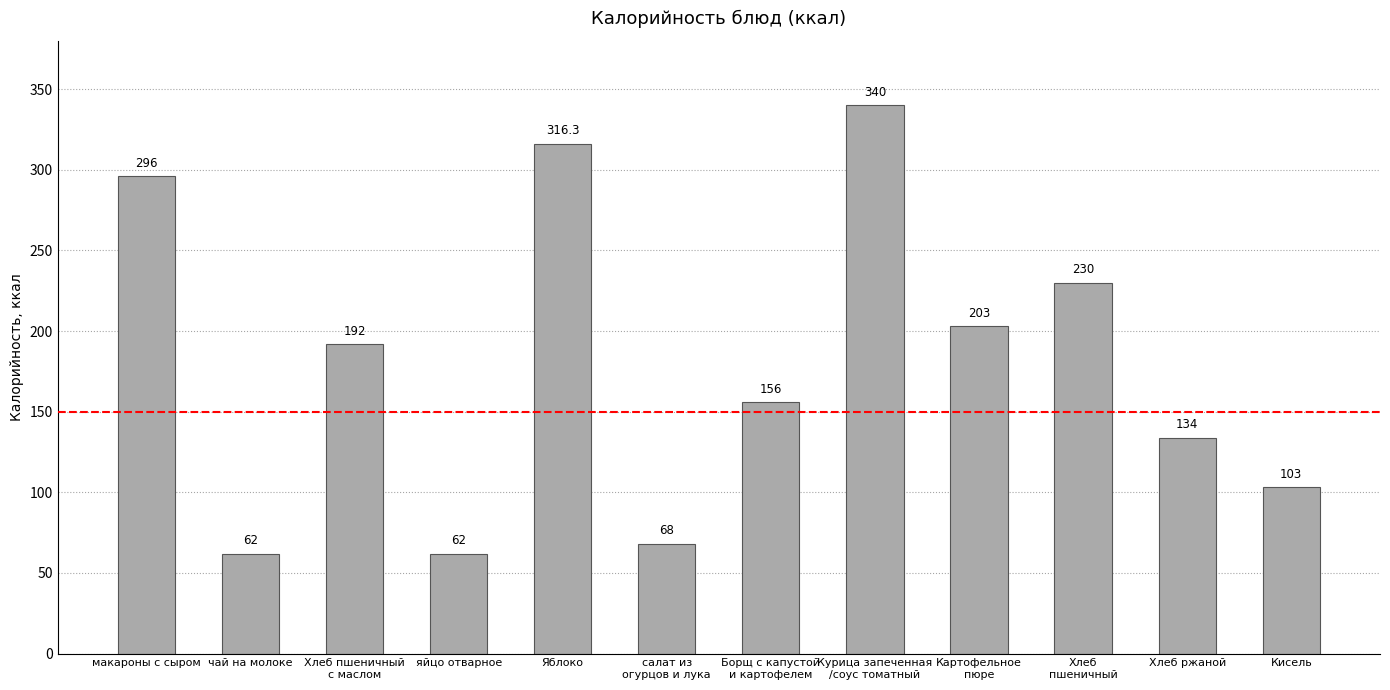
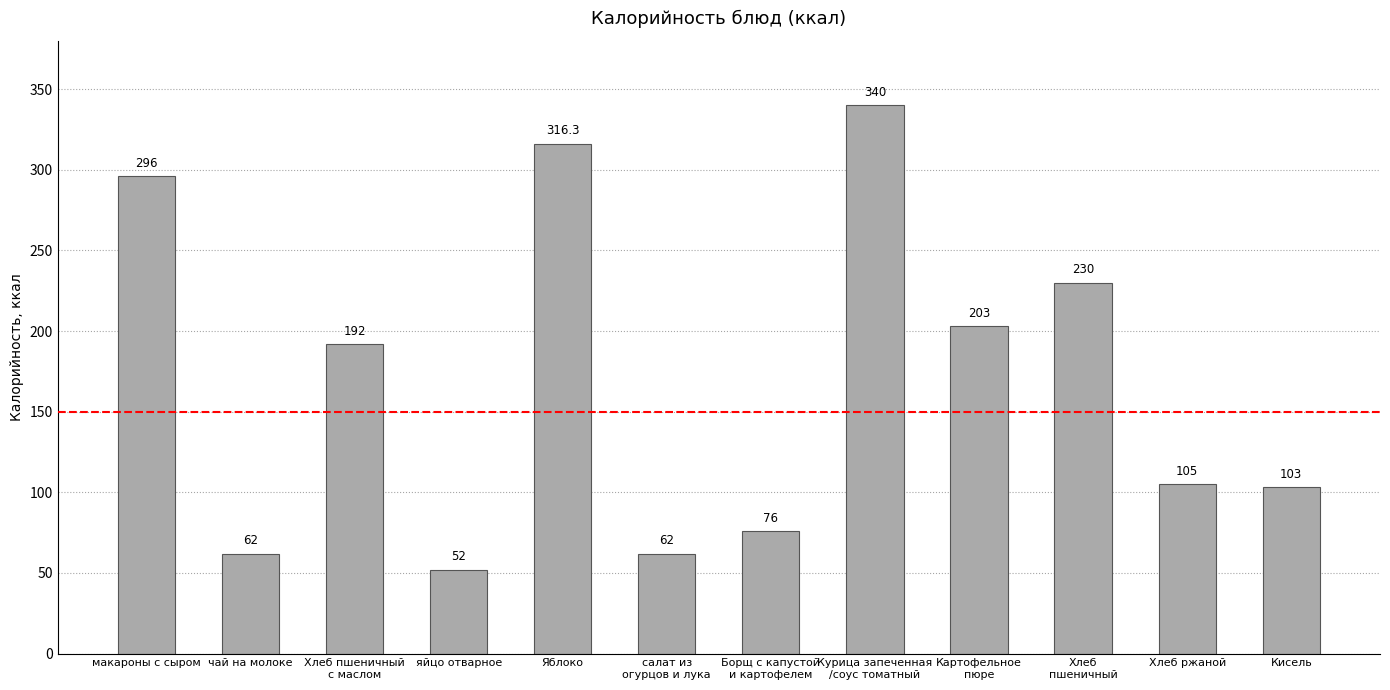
  {
    "макароны с сыром": 296,
    "чай на молоке": 62,
    "Хлеб пшеничный с маслом": 192,
-   "яйцо отварное": 62,
+   "яйцо отварное": 52,
    "Яблоко": 316.3,
-   "салат из огурцов и лука": 68,
-   "Борщ с капустой и картофелем": 156,
+   "салат из огурцов и лука": 62,
+   "Борщ с капустой и картофелем": 76,
    "Курица запеченная /соус томатный": 340,
    "Картофельное пюре": 203,
    "Хлеб пшеничный": 230,
-   "Хлеб ржаной": 134,
+   "Хлеб ржаной": 105,
    "Кисель": 103
  }
